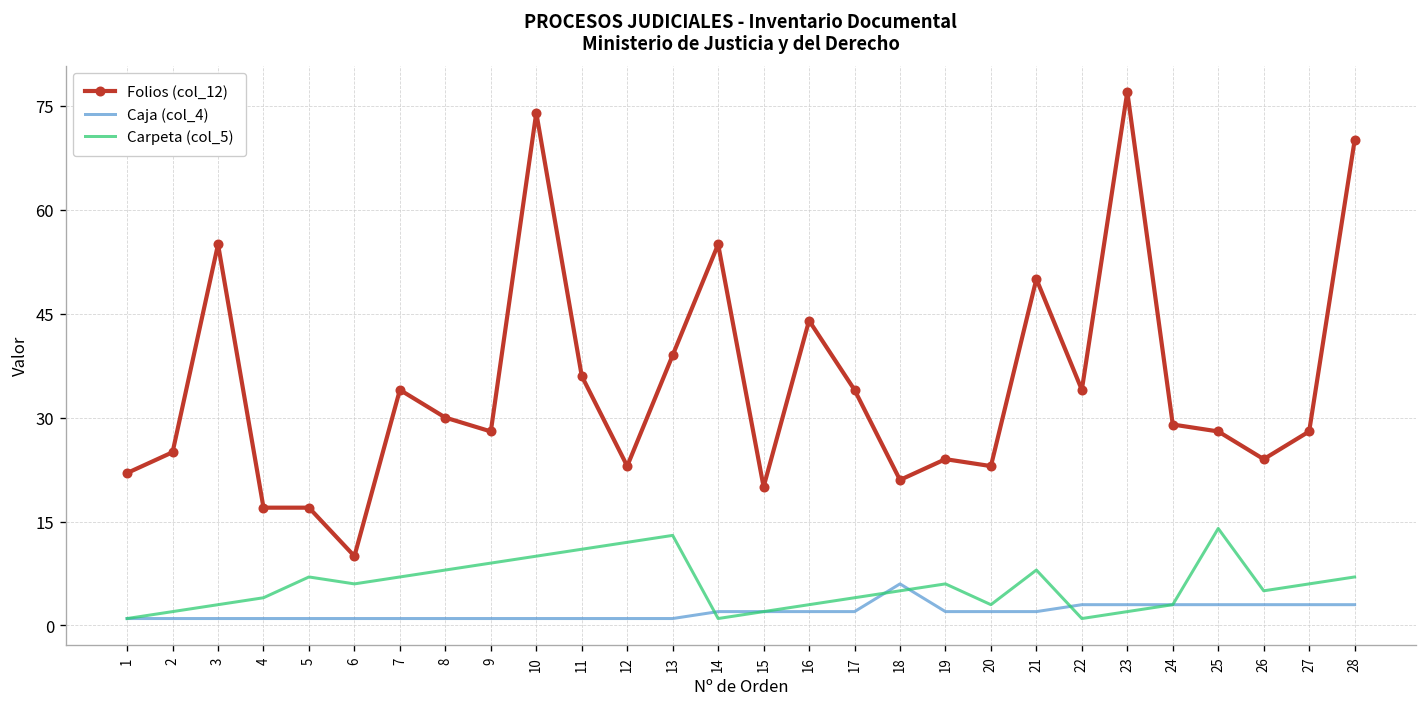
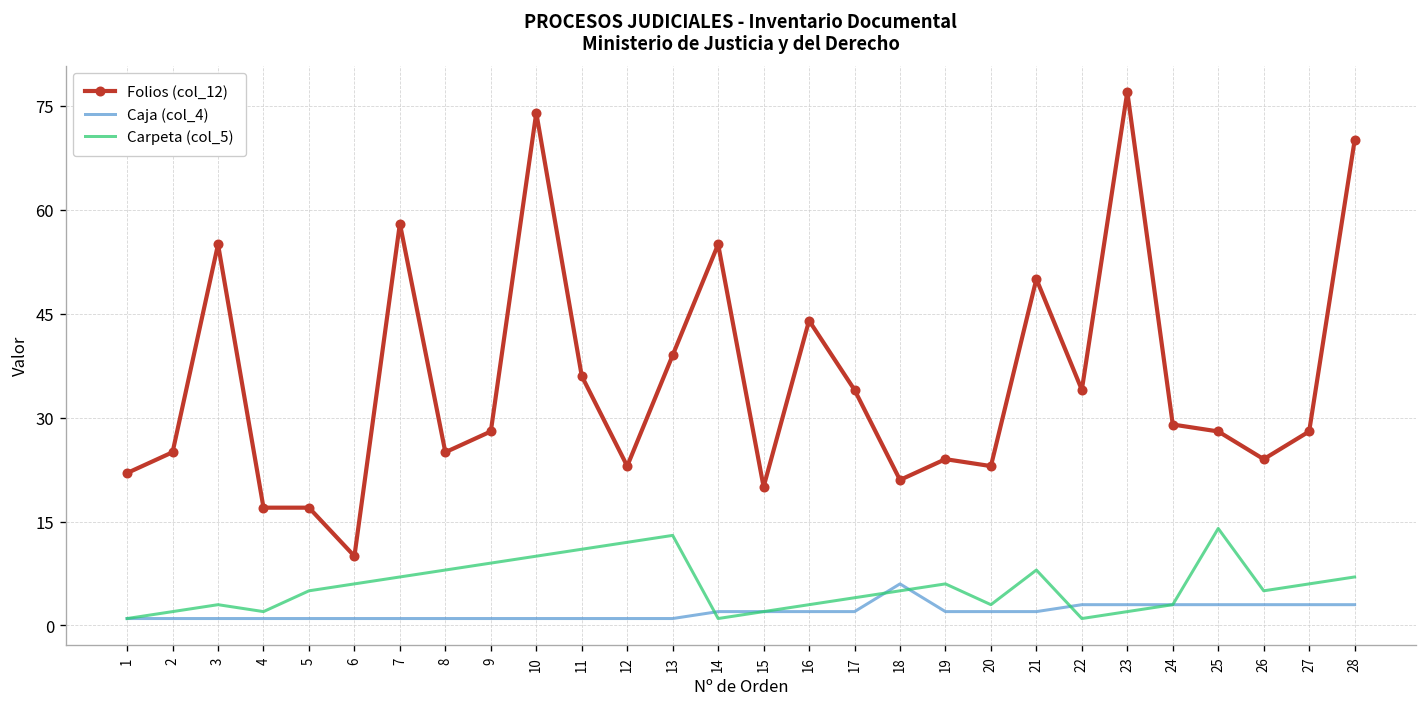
  {
    "Folios (col_12)": {
      "1": 22,
      "2": 25,
      "3": 55,
      "4": 17,
      "5": 17,
      "6": 10,
-     "7": 34,
-     "8": 30,
+     "7": 58,
+     "8": 25,
      "9": 28,
      "10": 74,
      "11": 36,
      "12": 23,
      "13": 39,
      "14": 55,
      "15": 20,
      "16": 44,
      "17": 34,
      "18": 21,
      "19": 24,
      "20": 23,
      "21": 50,
      "22": 34,
      "23": 77,
      "24": 29,
      "25": 28,
      "26": 24,
      "27": 28,
      "28": 70
    },
    "Caja (col_4)": {
      "2": 1,
      "3": 1,
      "4": 1,
      "5": 1,
      "6": 1,
      "7": 1,
      "8": 1,
      "9": 1,
      "10": 1,
      "11": 1,
      "12": 1,
      "13": 1,
      "14": 2,
      "16": 2,
      "17": 2,
      "18": 6,
      "19": 2,
      "20": 2,
      "21": 2,
      "22": 3,
      "23": 3,
      "25": 3,
      "26": 3,
      "27": 3,
      "28": 3
    },
    "Carpeta (col_5)": {
      "2": 2,
      "3": 3,
-     "4": 4,
-     "5": 7,
+     "4": 2,
+     "5": 5,
      "6": 6,
      "7": 7,
      "8": 8,
      "9": 9,
      "10": 10,
      "11": 11,
      "12": 12,
      "13": 13,
      "14": 1,
      "16": 3,
      "17": 4,
      "18": 5,
      "19": 6,
      "20": 3,
      "21": 8,
      "22": 1,
      "23": 2,
      "25": 14,
      "26": 5,
      "27": 6,
      "28": 7
    }
  }
